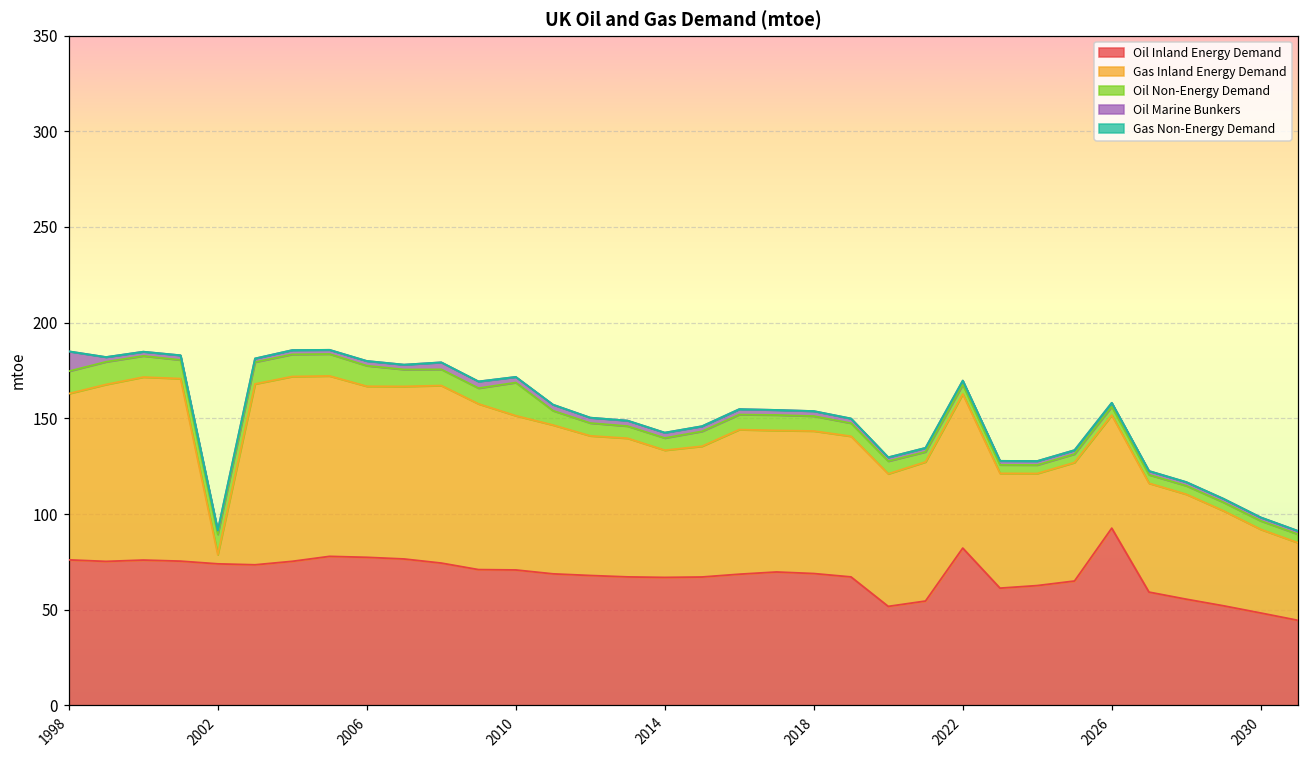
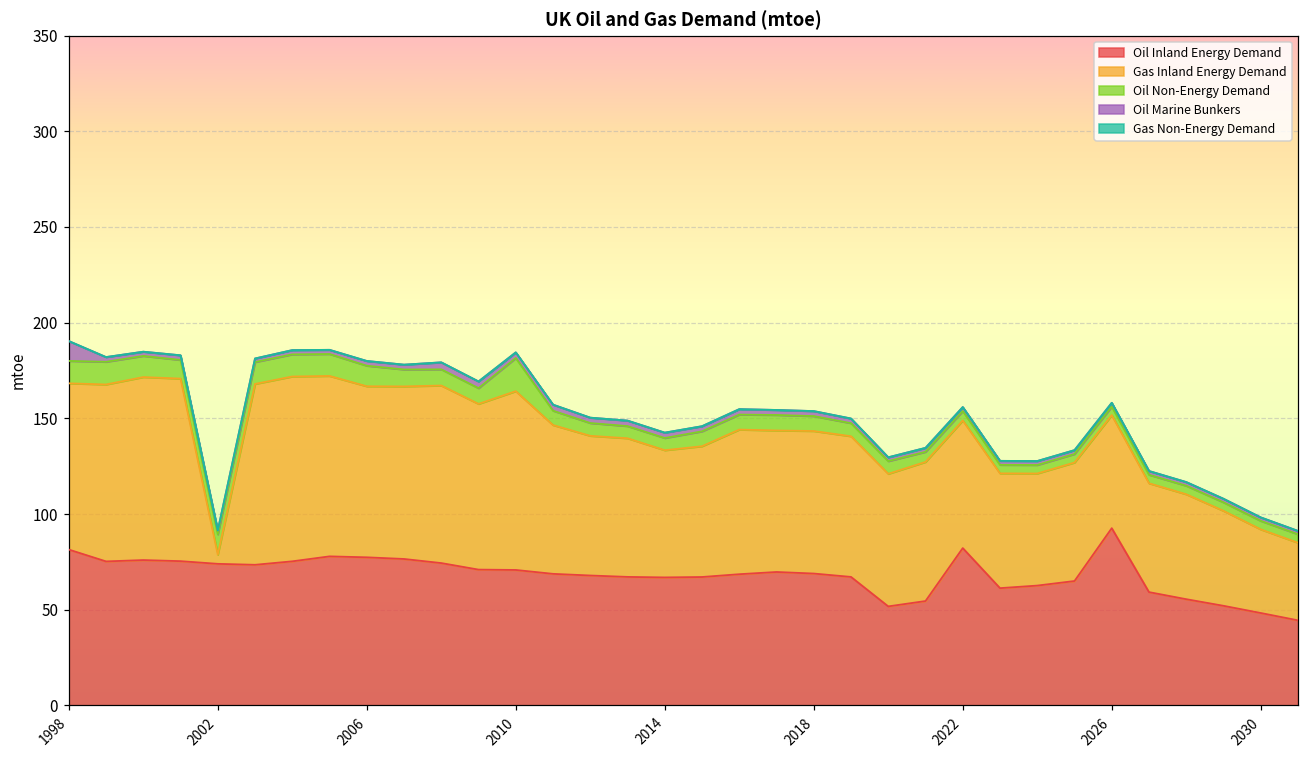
  {
    "Oil Inland Energy Demand": {
-     "1998": 76,
+     "1998": 81,
      "2002": 74,
      "2006": 77,
      "2010": 71,
      "2014": 67,
      "2018": 69,
      "2022": 82,
      "2026": 93,
      "2030": 48
    },
    "Gas Inland Energy Demand": {
      "1998": 87,
      "2002": 5,
      "2006": 89,
-     "2010": 81,
+     "2010": 93,
      "2014": 66,
      "2018": 74,
-     "2022": 81,
+     "2022": 67,
      "2026": 59,
      "2030": 44
    },
    "Oil Non-Energy Demand": {
      "1998": 12,
      "2002": 11,
      "2006": 11,
      "2010": 17,
      "2014": 6,
      "2018": 8,
      "2022": 5,
      "2026": 4,
      "2030": 4
    }
  }
